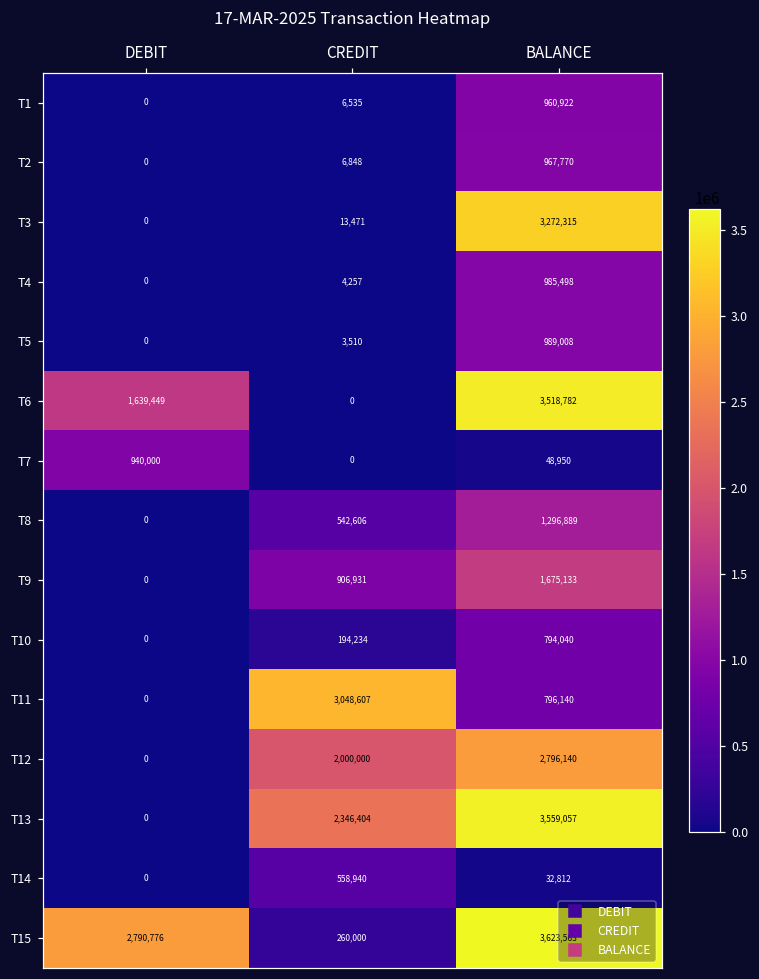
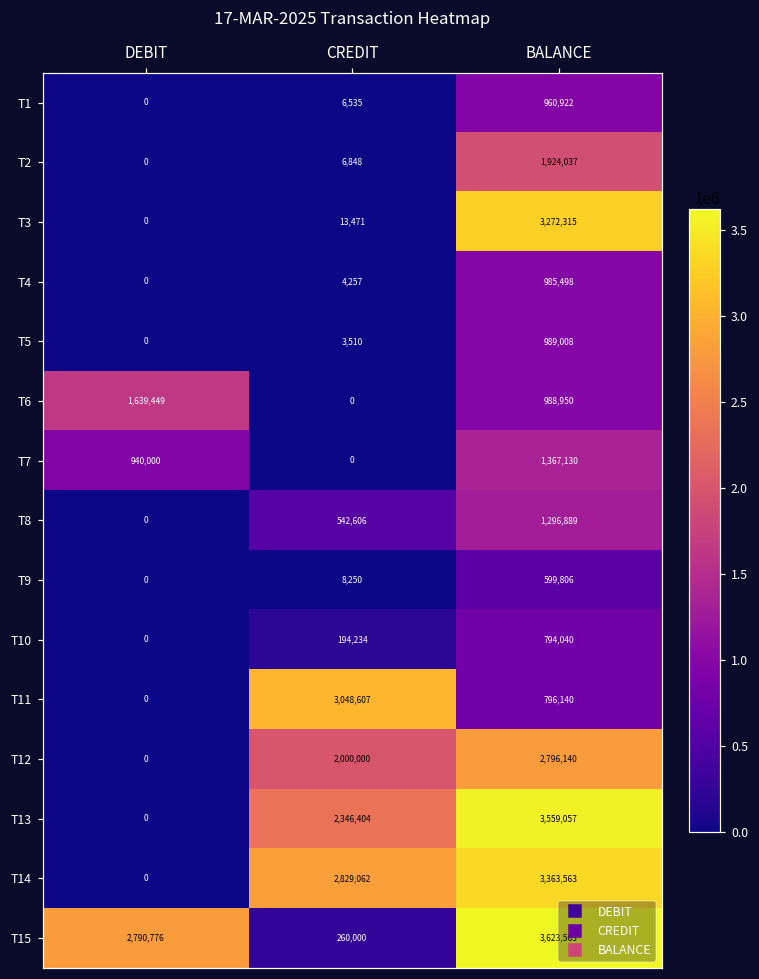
  {
    "T1": {
      "DEBIT": "0",
      "CREDIT": "6,535",
      "BALANCE": "960,922"
    },
    "T2": {
      "DEBIT": "0",
      "CREDIT": "6,848",
-     "BALANCE": "967,770"
+     "BALANCE": "1,924,037"
    },
    "T3": {
      "DEBIT": "0",
      "CREDIT": "13,471",
      "BALANCE": "3,272,315"
    },
    "T4": {
      "DEBIT": "0",
      "CREDIT": "4,257",
      "BALANCE": "985,498"
    },
    "T5": {
      "DEBIT": "0",
      "CREDIT": "3,510",
      "BALANCE": "989,008"
    },
    "T6": {
      "DEBIT": "1,639,449",
      "CREDIT": "0",
-     "BALANCE": "3,518,782"
+     "BALANCE": "988,950"
    },
    "T7": {
      "DEBIT": "940,000",
      "CREDIT": "0",
-     "BALANCE": "48,950"
+     "BALANCE": "1,367,130"
    },
    "T8": {
      "DEBIT": "0",
      "CREDIT": "542,606",
      "BALANCE": "1,296,889"
    },
    "T9": {
      "DEBIT": "0",
-     "CREDIT": "906,931",
-     "BALANCE": "1,675,133"
+     "CREDIT": "8,250",
+     "BALANCE": "599,806"
    },
    "T10": {
      "DEBIT": "0",
      "CREDIT": "194,234",
      "BALANCE": "794,040"
    },
    "T11": {
      "DEBIT": "0",
      "CREDIT": "3,048,607",
      "BALANCE": "796,140"
    },
    "T12": {
      "DEBIT": "0",
      "CREDIT": "2,000,000",
      "BALANCE": "2,796,140"
    },
    "T13": {
      "DEBIT": "0",
      "CREDIT": "2,346,404",
      "BALANCE": "3,559,057"
    },
    "T14": {
      "DEBIT": "0",
-     "CREDIT": "558,940",
-     "BALANCE": "32,812"
+     "CREDIT": "2,829,062",
+     "BALANCE": "3,363,563"
    },
    "T15": {
      "DEBIT": "2,790,776",
      "CREDIT": "260,000"
    }
  }
